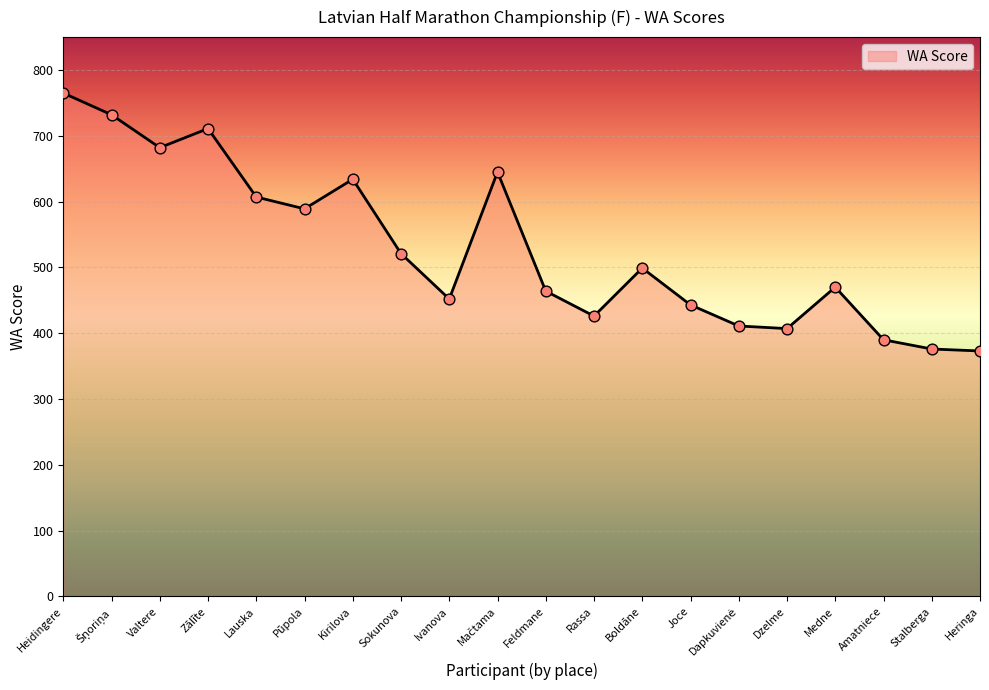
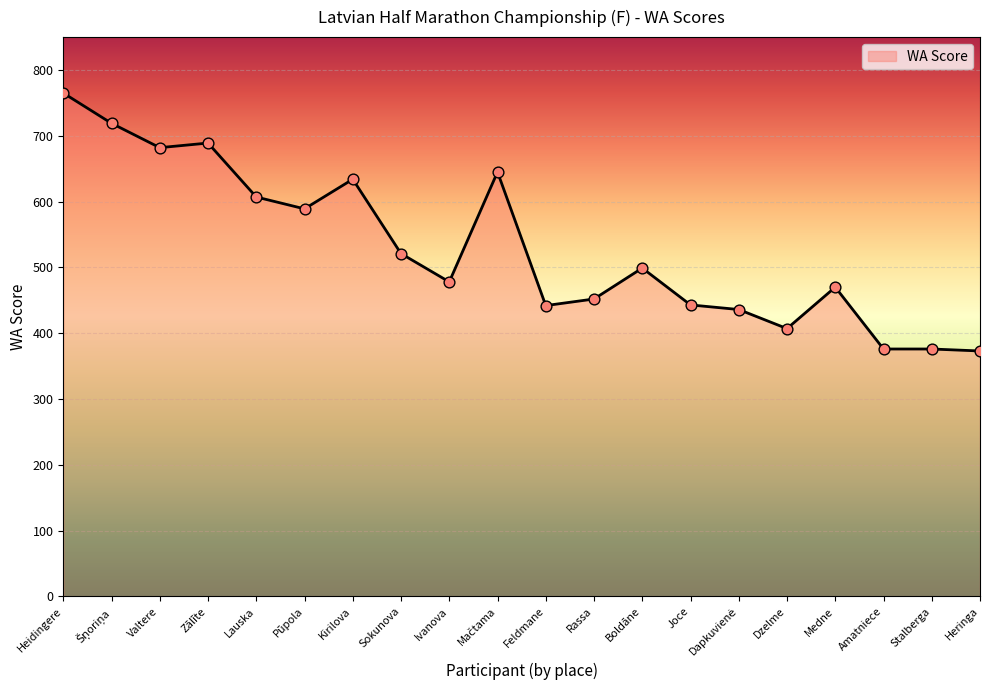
  {
    "Heidingere": 770,
-   "Šņoriņa": 730,
+   "Šņoriņa": 720,
    "Valtere": 680,
-   "Zālīte": 710,
+   "Zālīte": 690,
    "Lauska": 610,
    "Pūpola": 590,
    "Kirilova": 630,
    "Sokunova": 520,
-   "Ivanova": 450,
+   "Ivanova": 480,
    "Mačtama": 650,
-   "Feldmane": 460,
-   "Rassa": 430,
+   "Feldmane": 440,
+   "Rassa": 450,
    "Boldāne": 500,
    "Joce": 440,
-   "Dapkuvienė": 410,
+   "Dapkuvienė": 440,
    "Dzelme": 410,
    "Medne": 470,
-   "Amatniece": 390,
+   "Amatniece": 380,
    "Stalberga": 380,
    "Heringa": 370
  }
